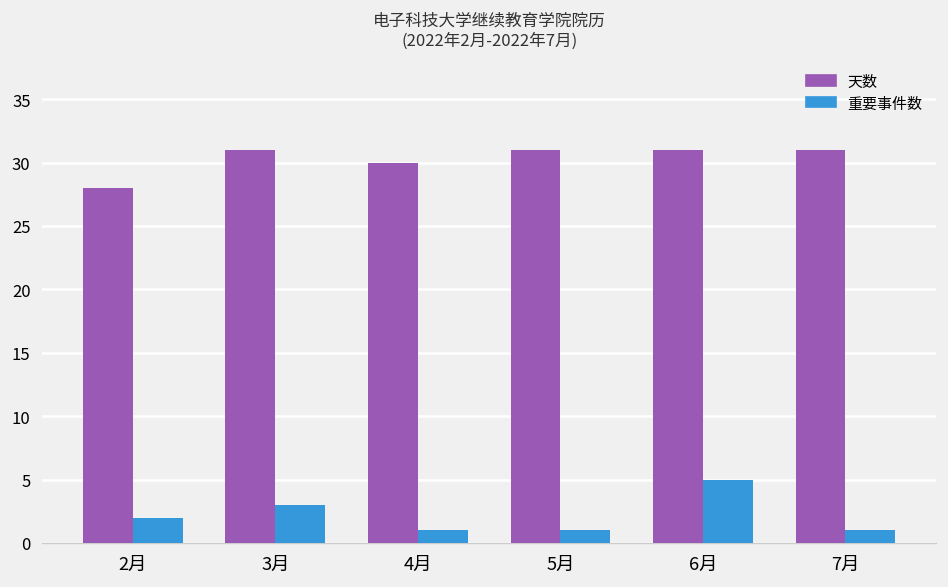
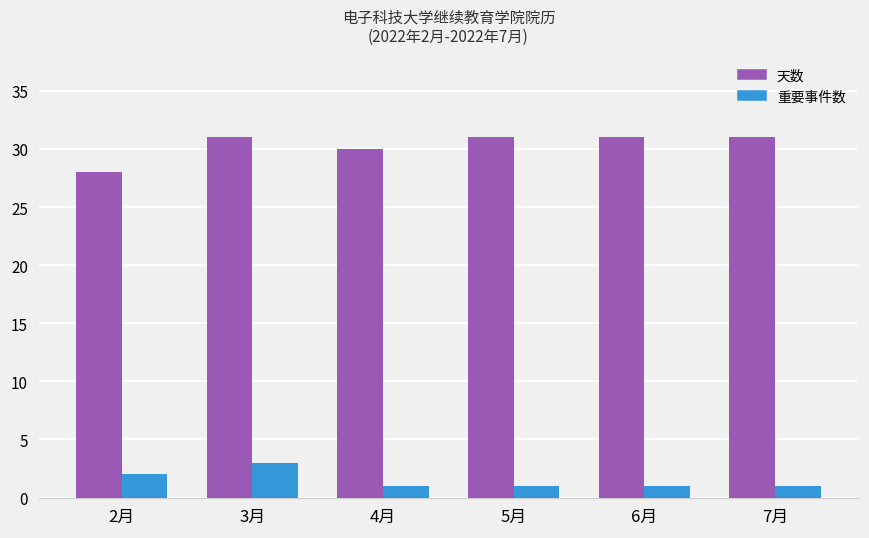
  {
    "天数": {
      "2月": 28,
      "3月": 31,
      "4月": 30,
      "5月": 31,
      "6月": 31,
      "7月": 31
    },
    "重要事件数": {
      "2月": 2,
      "3月": 3,
      "4月": 1,
      "5月": 1,
-     "6月": 5,
+     "6月": 1,
      "7月": 1
    }
  }
